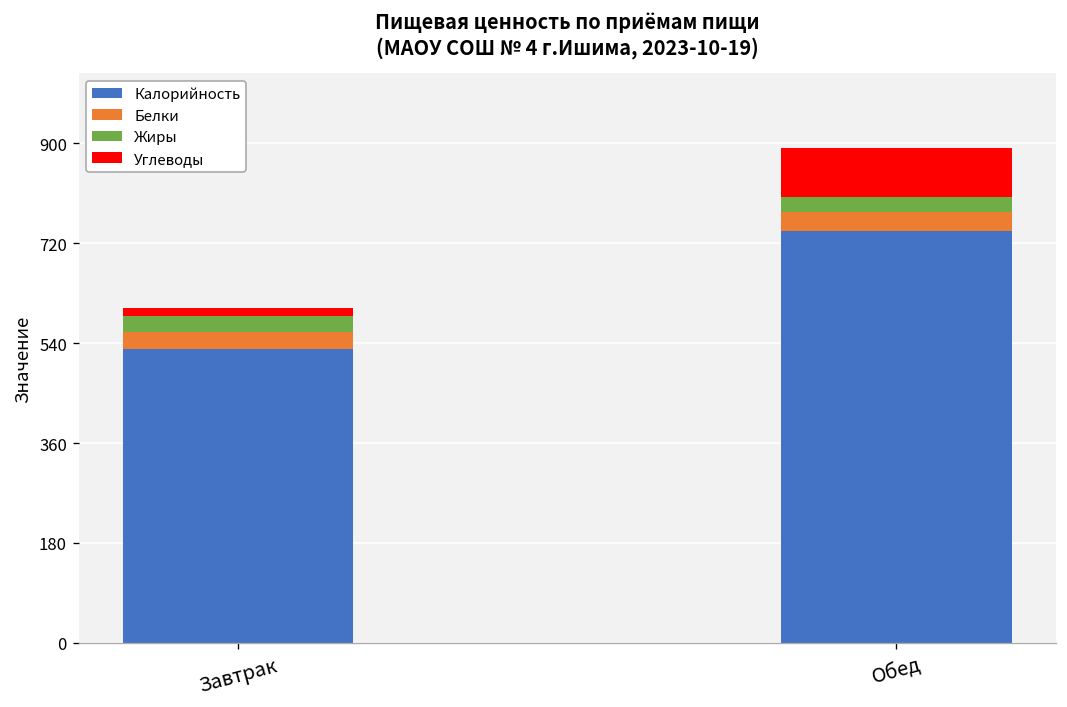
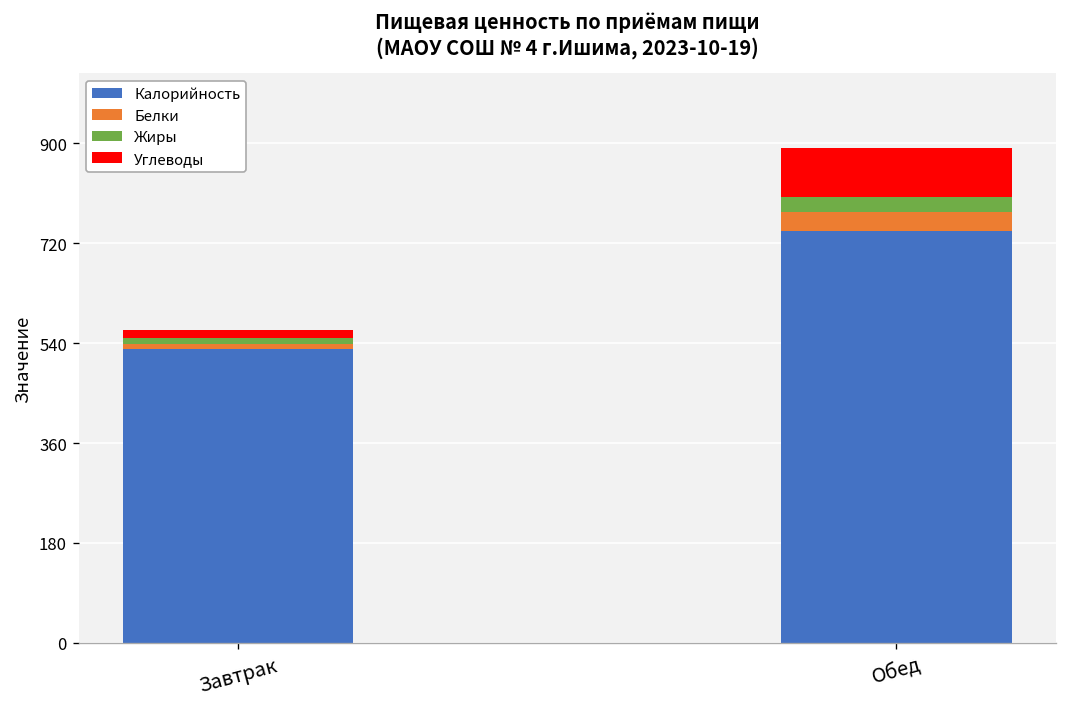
  {
    "Калорийность": {
      "Завтрак": 530,
      "Обед": 740
    },
    "Белки": {
-     "Завтрак": 30,
+     "Завтрак": 10,
      "Обед": 30
    },
    "Жиры": {
-     "Завтрак": 30,
+     "Завтрак": 10,
      "Обед": 30
    },
    "Углеводы": {
      "Завтрак": 10,
      "Обед": 90
    }
  }
